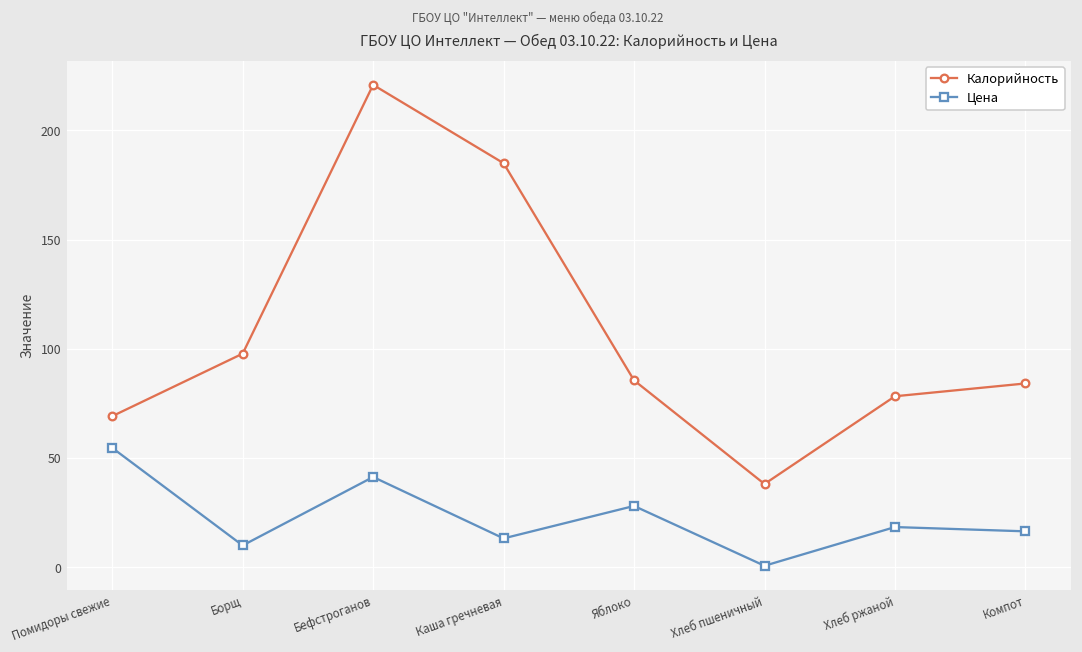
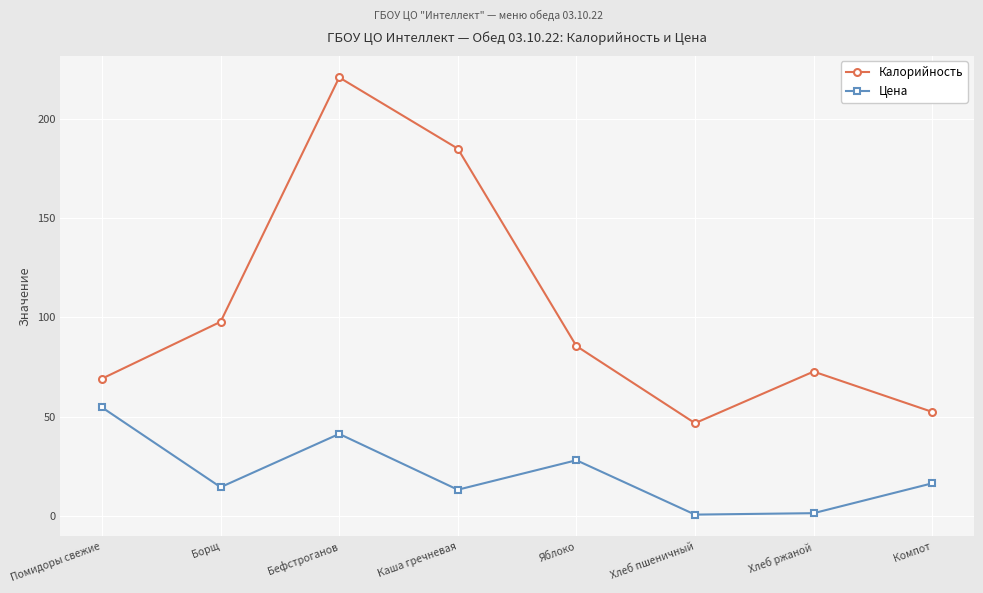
  {
    "Калорийность": {
      "Помидоры свежие": 69,
      "Борщ": 98,
      "Бефстроганов": 221,
      "Каша гречневая": 185,
      "Яблоко": 86,
-     "Хлеб пшеничный": 38,
-     "Хлеб ржаной": 78,
-     "Компот": 84
+     "Хлеб пшеничный": 47,
+     "Хлеб ржаной": 73,
+     "Компот": 52
    },
    "Цена": {
      "Помидоры свежие": 55,
-     "Борщ": 10,
+     "Борщ": 15,
      "Бефстроганов": 41,
      "Каша гречневая": 13,
      "Яблоко": 28,
      "Хлеб пшеничный": 1,
-     "Хлеб ржаной": 18,
+     "Хлеб ржаной": 1,
      "Компот": 16
    }
  }
